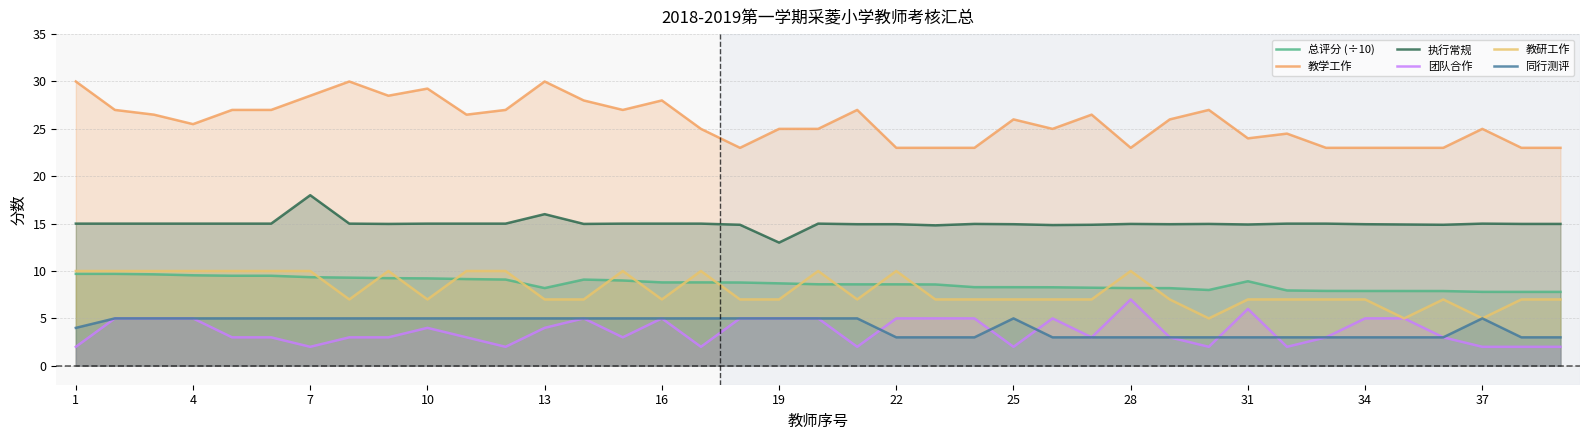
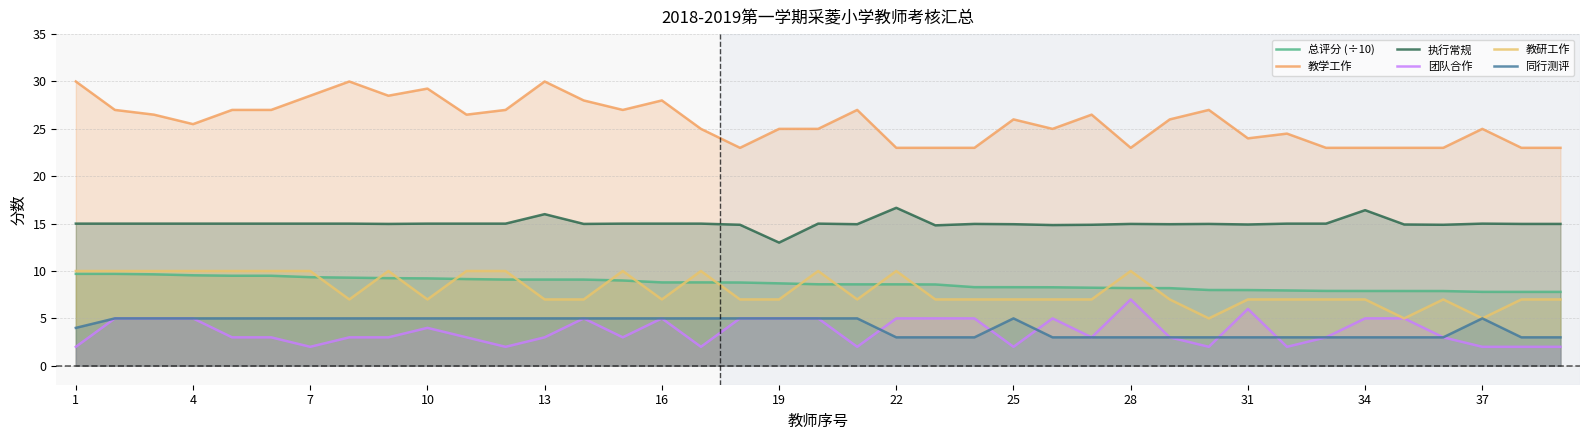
  {
    "总评分 (÷10)": {
      "1": 10,
      "4": 10,
      "7": 9,
      "10": 9,
-     "13": 8,
+     "13": 9,
      "16": 9,
      "19": 9,
      "22": 9,
      "25": 8,
      "28": 8,
-     "31": 9,
+     "31": 8,
      "34": 8,
      "37": 8
    },
    "执行常规": {
      "1": 15,
      "4": 15,
-     "7": 18,
+     "7": 15,
      "10": 15,
      "13": 16,
      "16": 15,
      "19": 13,
-     "22": 15,
+     "22": 17,
      "25": 15,
      "28": 15,
      "31": 15,
-     "34": 15,
+     "34": 16,
      "37": 15
    },
    "团队合作": {
      "1": 2,
      "7": 2,
      "10": 4,
-     "13": 4,
+     "13": 3,
      "22": 5,
      "25": 2,
      "28": 7,
      "31": 6,
      "34": 5,
      "37": 2
    },
    "同行测评": {
      "1": 4,
      "7": 5,
      "10": 5,
      "13": 5,
      "22": 3,
      "25": 5,
      "28": 3,
      "31": 3,
      "34": 3
    }
  }
